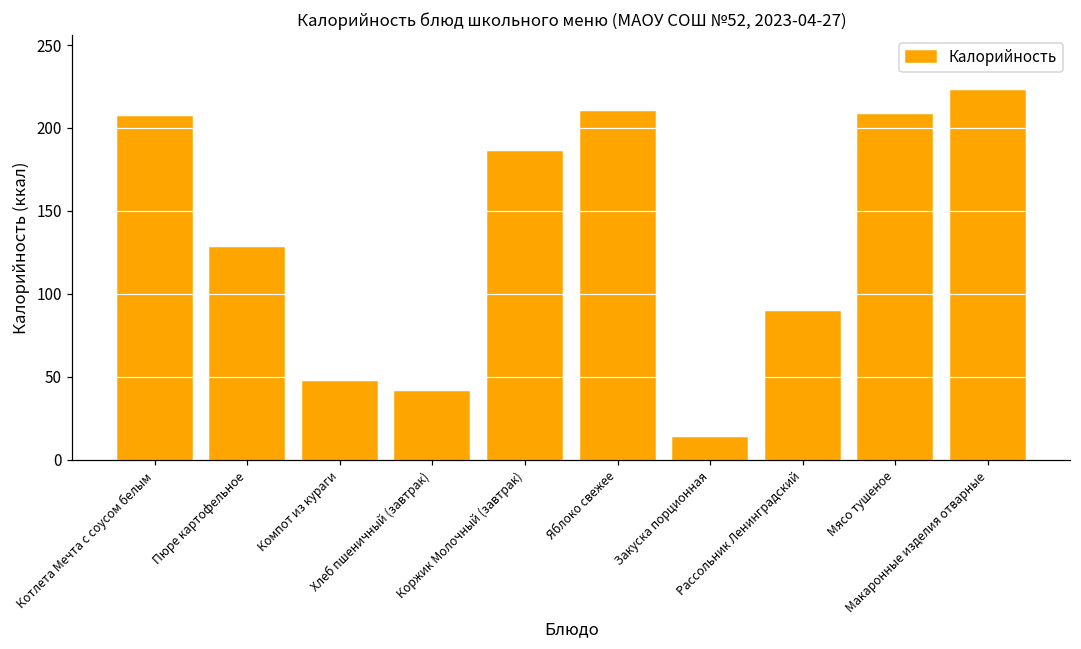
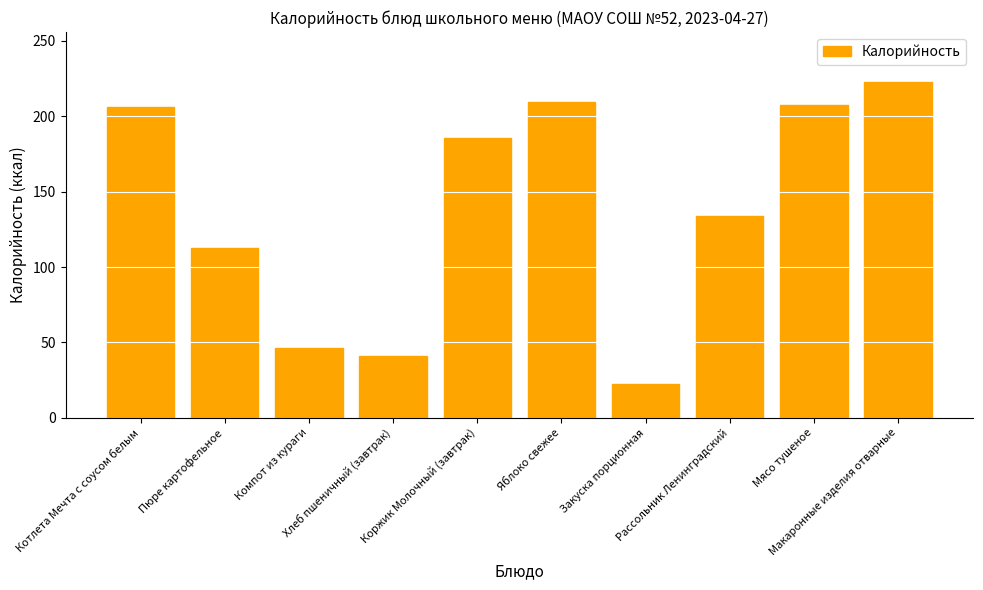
  {
    "Котлета Мечта с соусом белым": 206,
-   "Пюре картофельное": 128,
+   "Пюре картофельное": 113,
    "Компот из кураги": 46,
    "Хлеб пшеничный (завтрак)": 41,
    "Коржик Молочный (завтрак)": 185,
    "Яблоко свежее": 210,
-   "Закуска порционная": 13,
-   "Рассольник Ленинградский": 89,
+   "Закуска порционная": 23,
+   "Рассольник Ленинградский": 134,
    "Мясо тушеное": 208,
    "Макаронные изделия отварные": 223
  }
